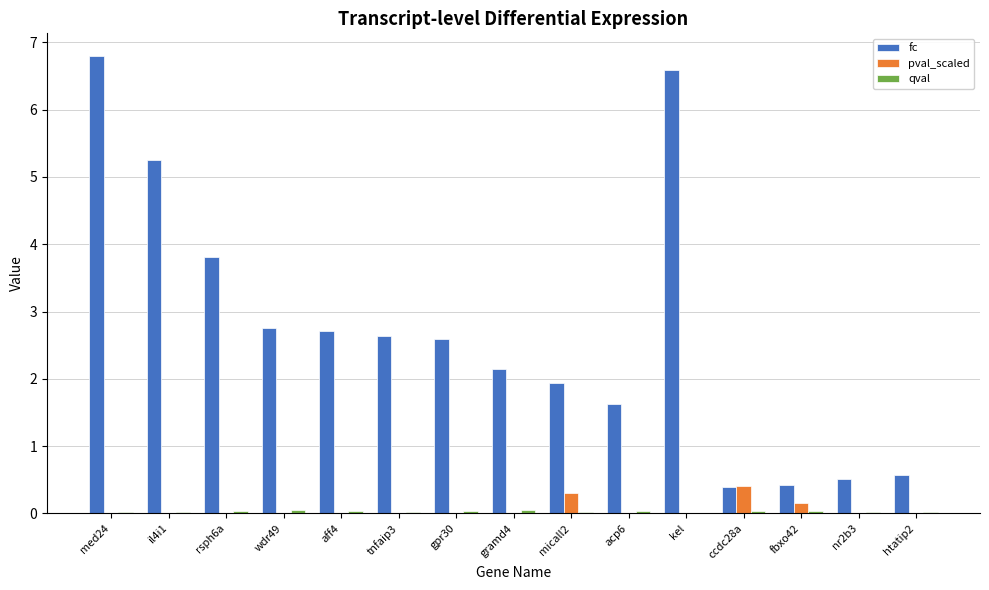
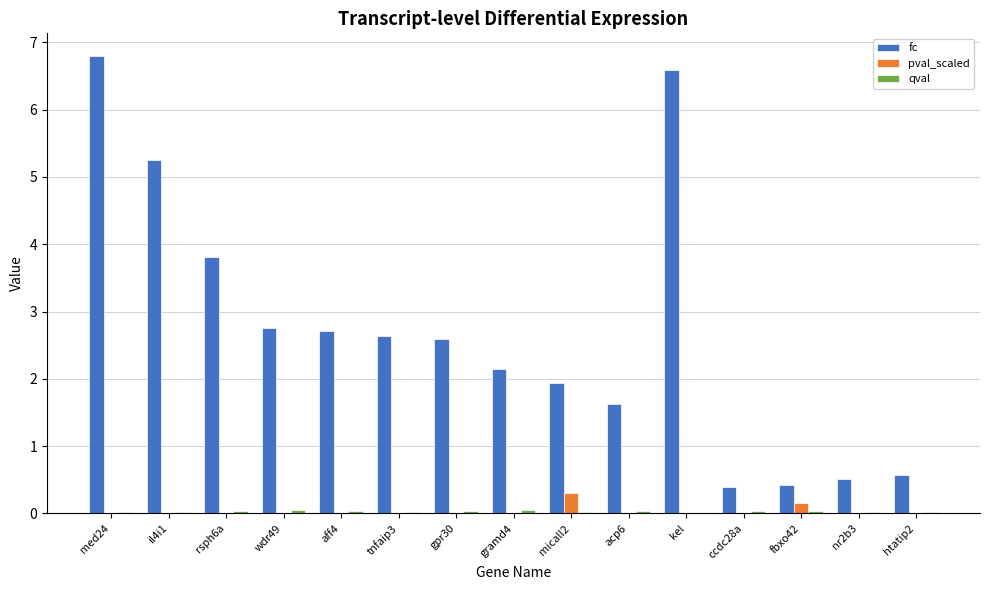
  {
    "fc": {
      "med24": 6.8,
      "il4i1": 5.3,
      "rsph6a": 3.8,
      "wdr49": 2.8,
      "aff4": 2.7,
      "tnfaip3": 2.6,
      "gpr30": 2.6,
      "gramd4": 2.2,
      "micall2": 1.9,
      "acp6": 1.6,
      "kel": 6.6,
      "ccdc28a": 0.4,
      "fbxo42": 0.4,
      "nr2b3": 0.5,
      "htatip2": 0.6
    },
    "pval_scaled": {
      "micall2": 0.3,
-     "ccdc28a": 0.4,
+     "ccdc28a": 0.0,
      "fbxo42": 0.2
    },
    "qval": {
      "rsph6a": 0.0,
      "wdr49": 0.0,
      "aff4": 0.0,
      "gramd4": 0.0,
      "ccdc28a": 0.0
    }
  }
